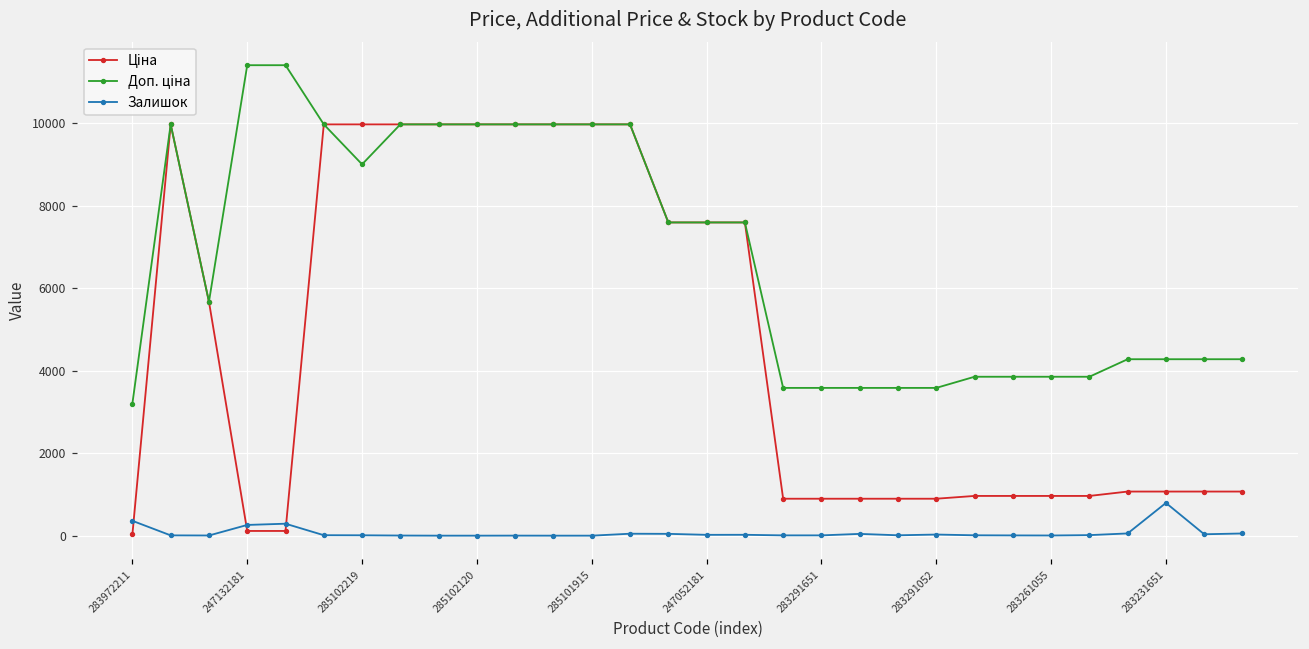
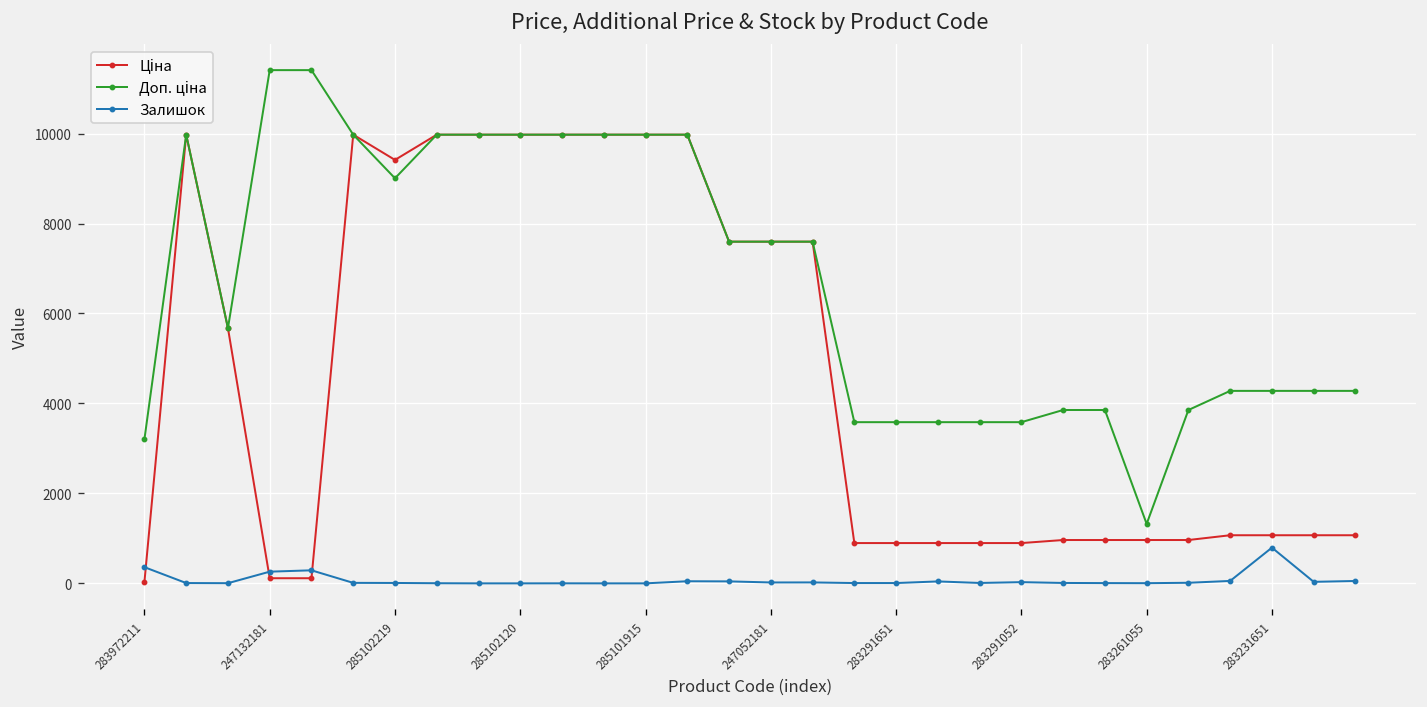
  {
    "Ціна": {
      "283972211": 0,
      "247132181": 100,
-     "285102219": 10000,
+     "285102219": 9400,
      "283291651": 900,
      "283291052": 900,
      "283261055": 1000,
      "283231651": 1100
    },
    "Доп. ціна": {
      "283972211": 3200,
      "247132181": 11400,
      "285102219": 9000,
      "283291651": 3600,
      "283291052": 3600,
-     "283261055": 3900,
+     "283261055": 1300,
      "283231651": 4300
    },
    "Залишок": {
      "283972211": 400,
      "247132181": 300,
      "285102219": 0,
      "285102120": 0,
      "285101915": 0,
      "247052181": 0,
      "283291651": 0,
      "283291052": 0,
      "283261055": 0,
      "283231651": 800
    }
  }
